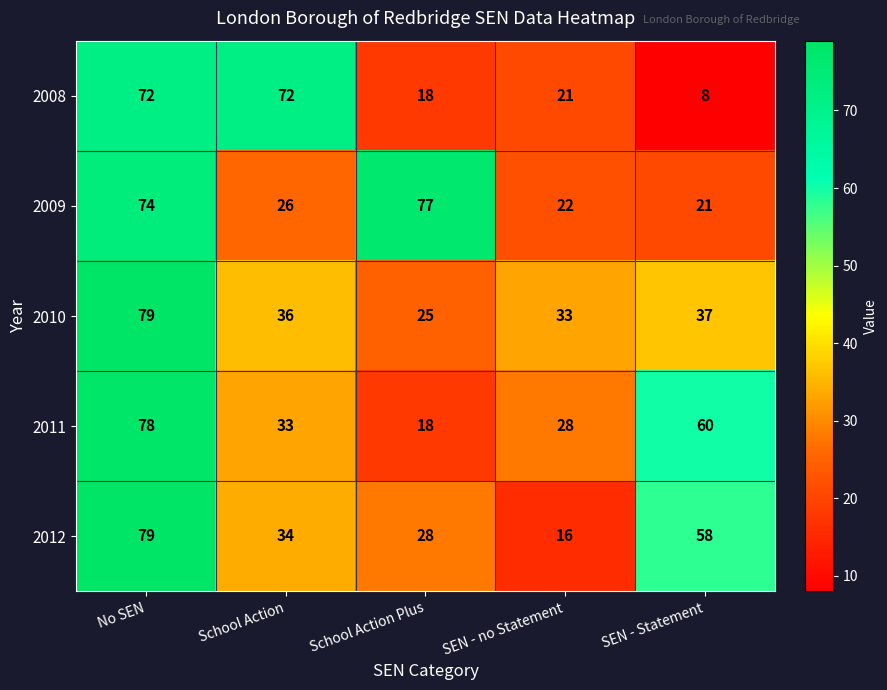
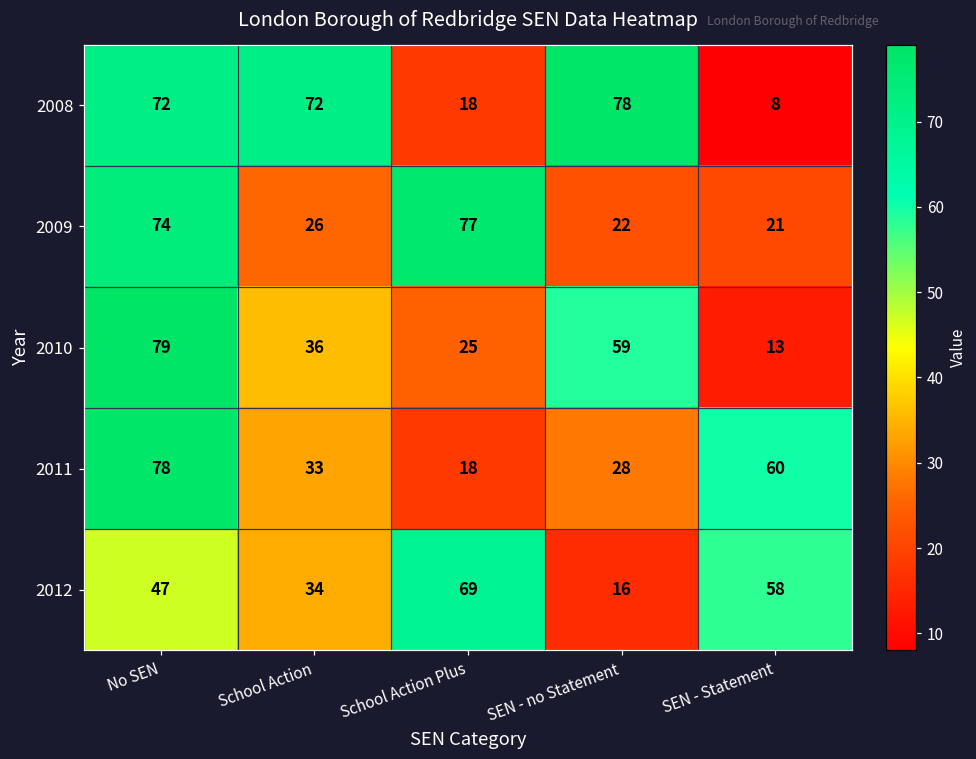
  {
    "2008": {
      "No SEN": 72,
      "School Action": 72,
      "School Action Plus": 18,
-     "SEN - no Statement": 21,
+     "SEN - no Statement": 78,
      "SEN - Statement": 8
    },
    "2009": {
      "No SEN": 74,
      "School Action": 26,
      "School Action Plus": 77,
      "SEN - no Statement": 22,
      "SEN - Statement": 21
    },
    "2010": {
      "No SEN": 79,
      "School Action": 36,
      "School Action Plus": 25,
-     "SEN - no Statement": 33,
-     "SEN - Statement": 37
+     "SEN - no Statement": 59,
+     "SEN - Statement": 13
    },
    "2011": {
      "No SEN": 78,
      "School Action": 33,
      "School Action Plus": 18,
      "SEN - no Statement": 28,
      "SEN - Statement": 60
    },
    "2012": {
-     "No SEN": 79,
+     "No SEN": 47,
      "School Action": 34,
-     "School Action Plus": 28,
+     "School Action Plus": 69,
      "SEN - no Statement": 16,
      "SEN - Statement": 58
    }
  }
